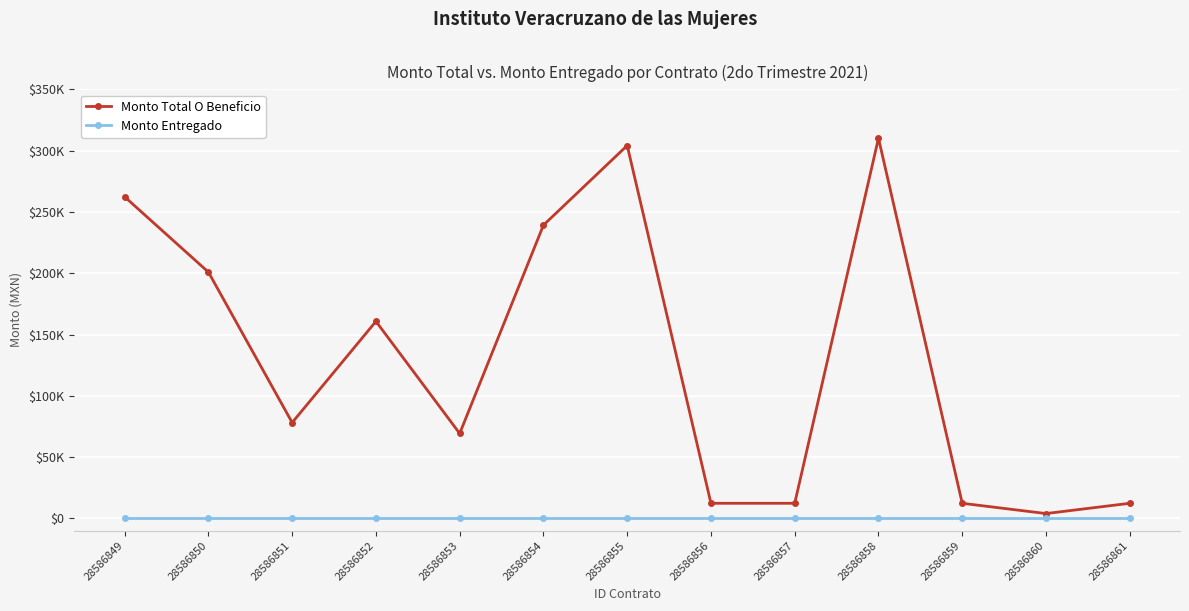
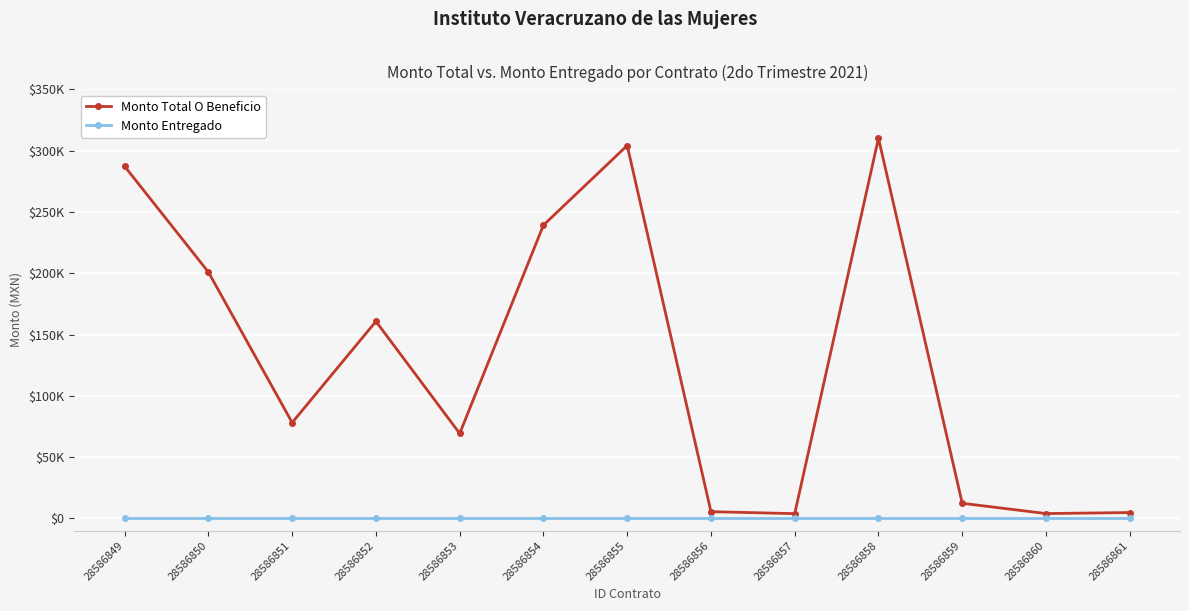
  {
    "Monto Total O Beneficio": {
-     "28586849": "$262000",
+     "28586849": "$287000",
      "28586850": "$201000",
      "28586851": "$78000",
      "28586852": "$161000",
      "28586853": "$69000",
      "28586854": "$239000",
      "28586855": "$304000",
-     "28586856": "$12000",
-     "28586857": "$12000",
+     "28586856": "$5000",
+     "28586857": "$4000",
      "28586858": "$310000",
      "28586859": "$12000",
      "28586860": "$4000",
-     "28586861": "$12000"
+     "28586861": "$5000"
    },
    "Monto Entregado": {
      "28586849": "$0",
      "28586850": "$0",
      "28586851": "$0",
      "28586852": "$0",
      "28586853": "$0",
      "28586854": "$0",
      "28586855": "$0",
      "28586856": "$0",
      "28586857": "$0",
      "28586858": "$0",
      "28586859": "$0",
      "28586860": "$0",
      "28586861": "$0"
    }
  }
